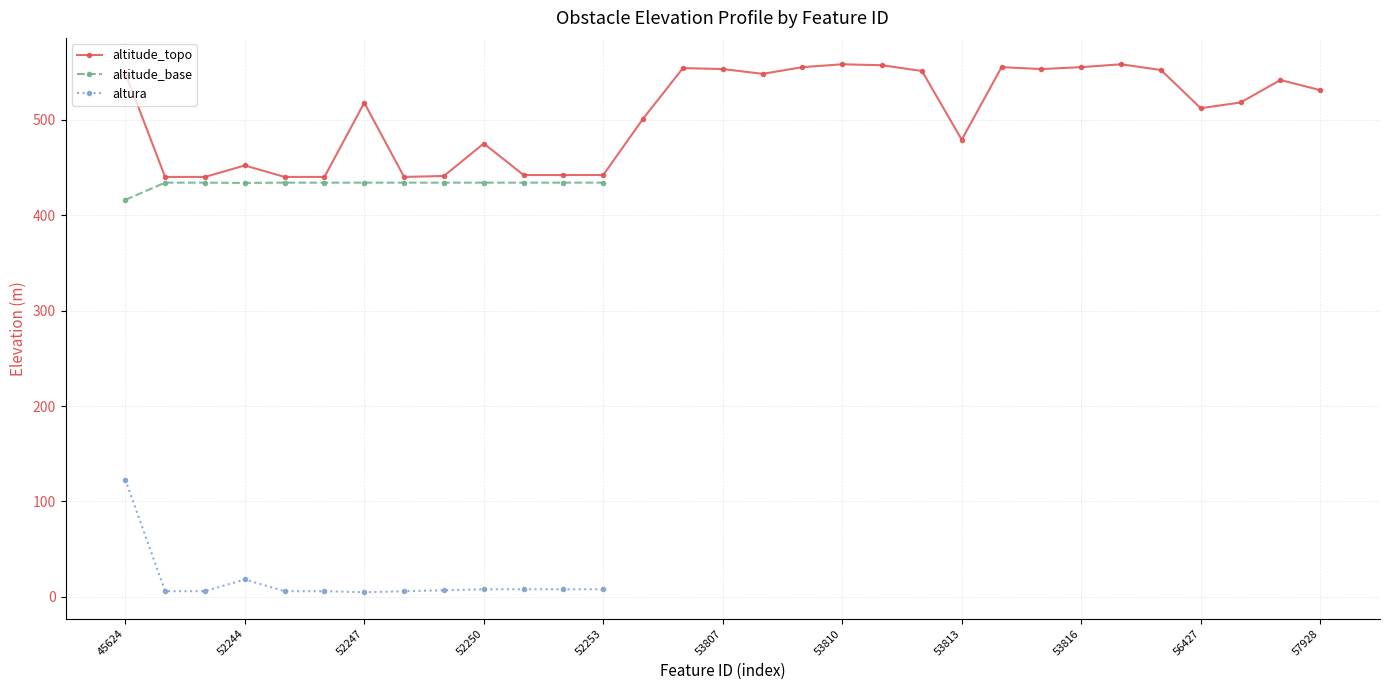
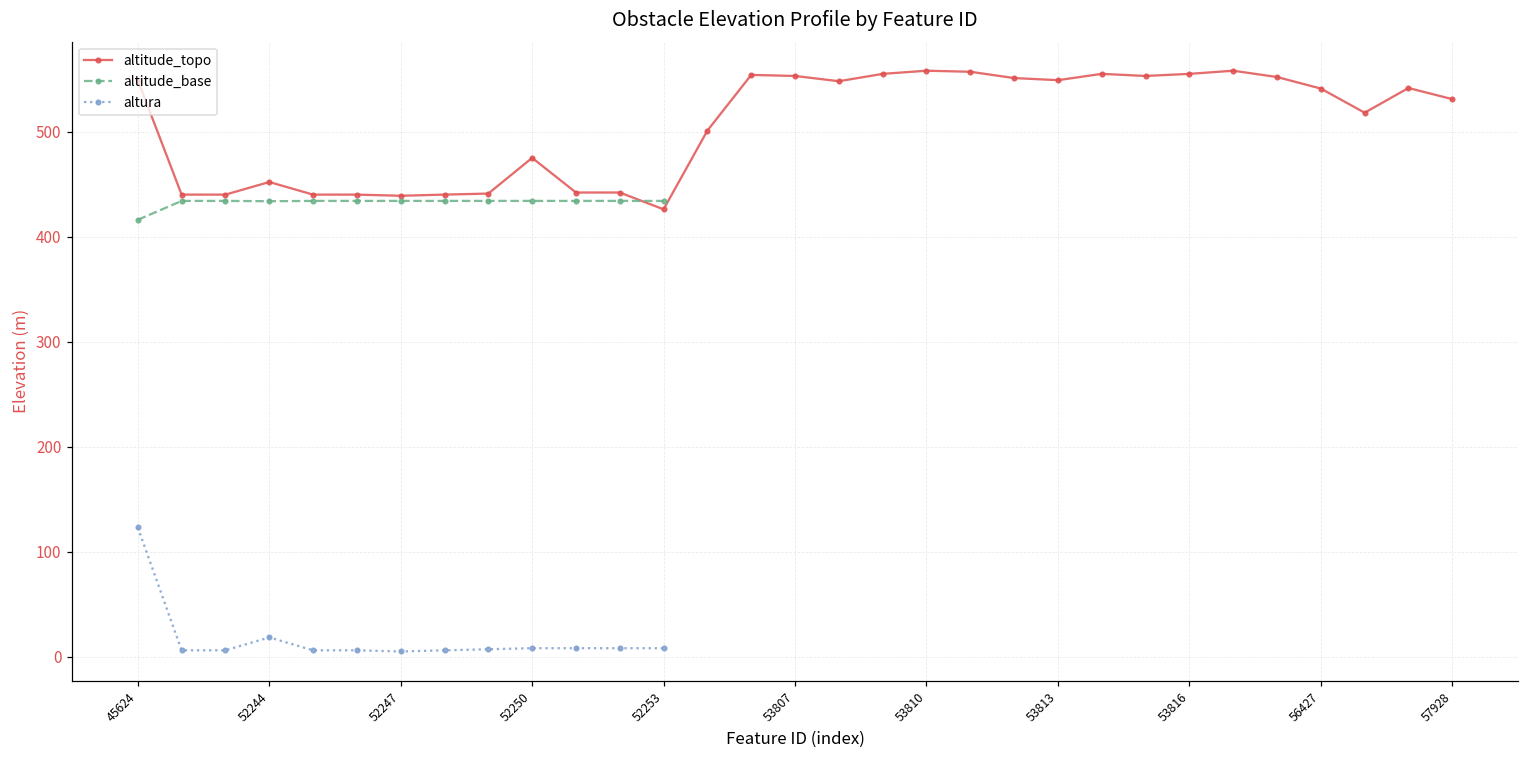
  {
    "altitude_topo": {
      "52244": 450,
-     "52247": 520,
+     "52247": 440,
      "52250": 480,
-     "52253": 440,
+     "52253": 430,
      "53807": 550,
      "53810": 560,
-     "53813": 480,
+     "53813": 550,
      "53816": 560,
-     "56427": 510,
+     "56427": 540,
      "57928": 530
    },
    "altitude_base": {
      "45624": 420,
      "52244": 430,
      "52247": 430,
      "52250": 430,
      "52253": 430
    },
    "altura": {
      "45624": 120,
      "52244": 20,
      "52247": 0,
      "52250": 10,
      "52253": 10
    }
  }
